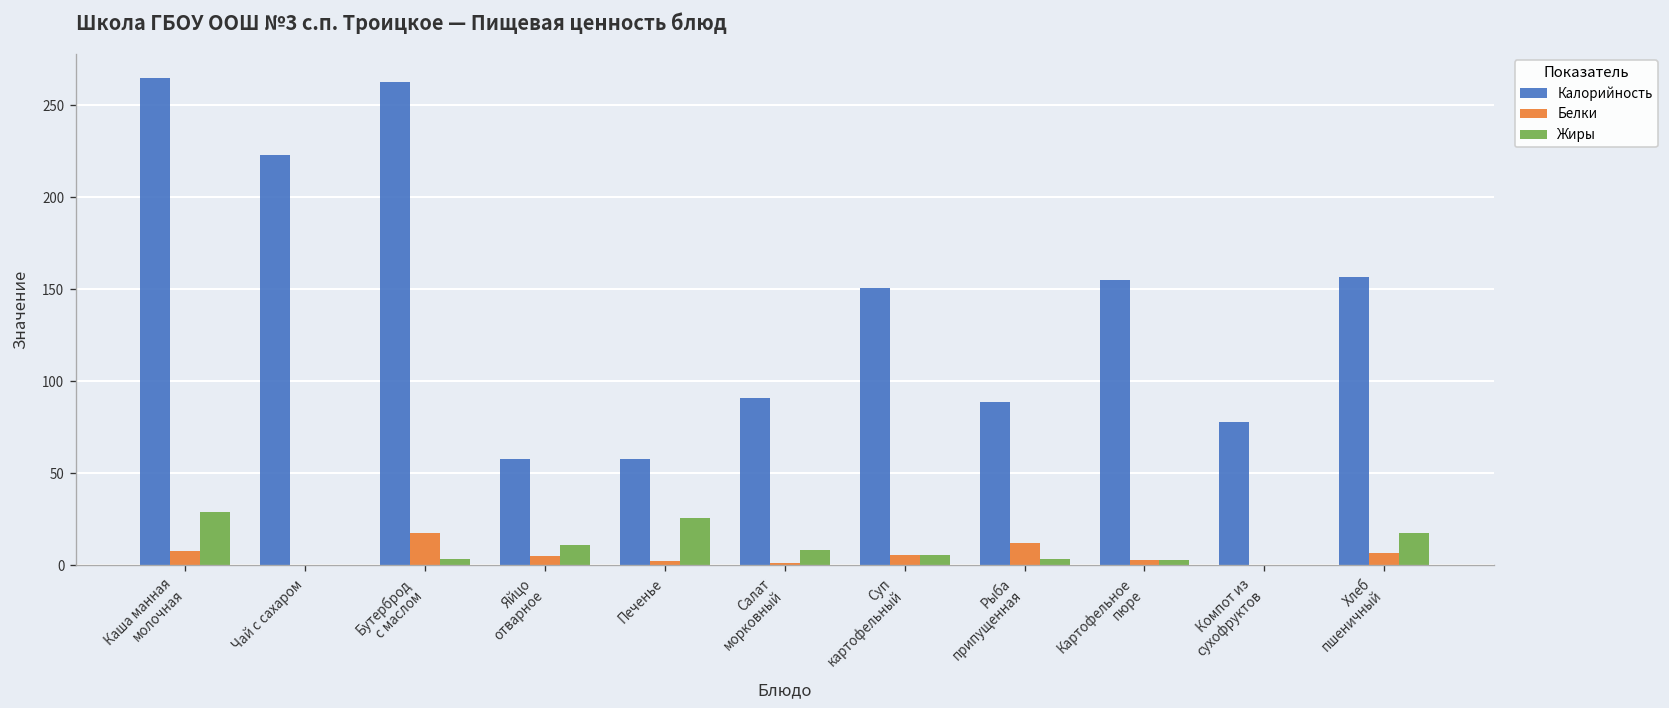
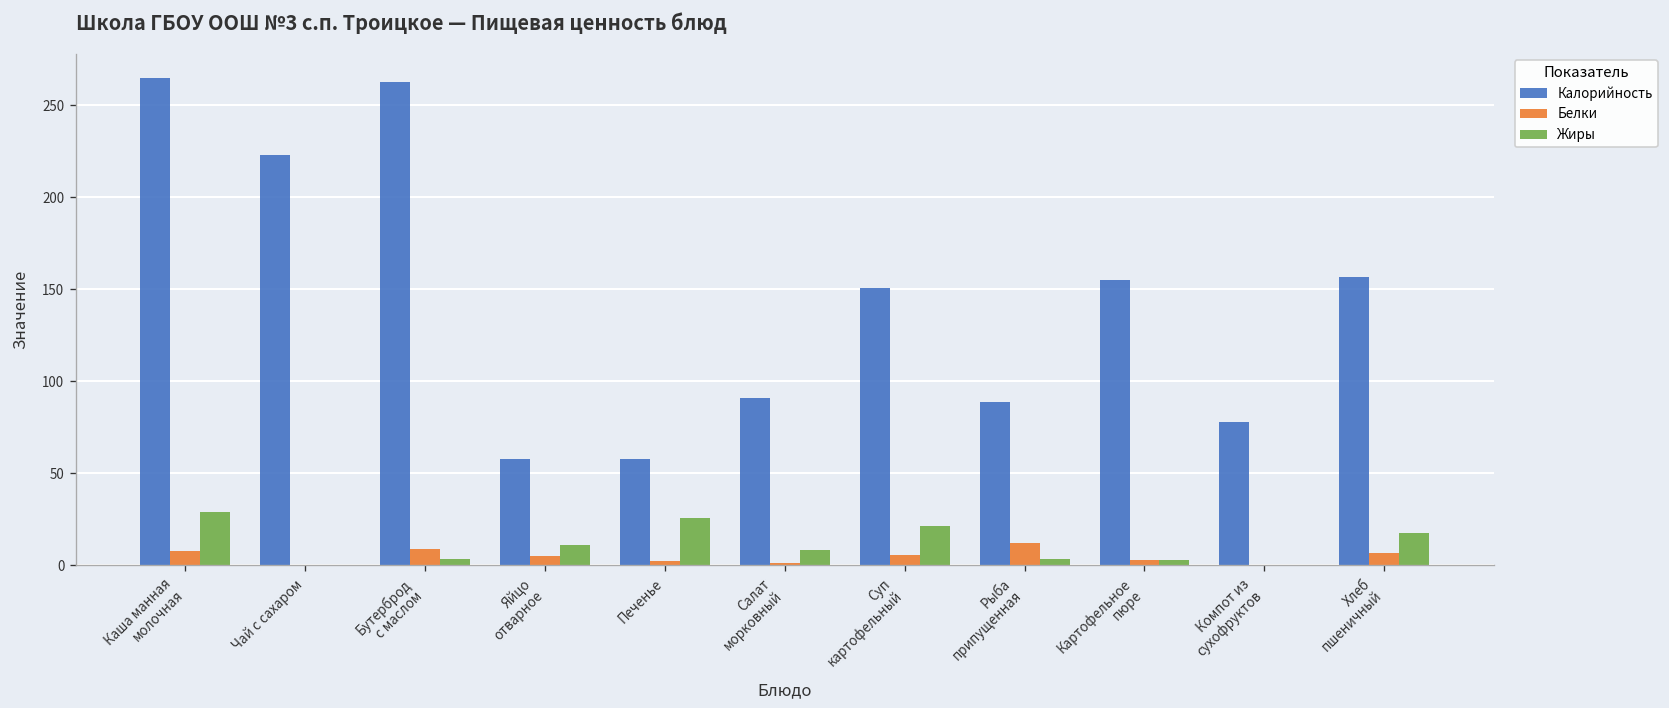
  {
    "Калорийность": {
      "Каша манная молочная": 265,
      "Чай с сахаром": 223,
      "Бутерброд с маслом": 263,
      "Яйцо отварное": 58,
      "Печенье": 58,
      "Салат морковный": 91,
      "Суп картофельный": 151,
      "Рыба припущенная": 89,
      "Картофельное пюре": 155,
      "Компот из сухофруктов": 78,
      "Хлеб пшеничный": 157
    },
    "Белки": {
      "Каша манная молочная": 8,
-     "Бутерброд с маслом": 18,
+     "Бутерброд с маслом": 9,
      "Яйцо отварное": 5,
      "Печенье": 2,
      "Суп картофельный": 5,
      "Рыба припущенная": 12,
      "Картофельное пюре": 3,
      "Хлеб пшеничный": 7
    },
    "Жиры": {
      "Каша манная молочная": 29,
      "Бутерброд с маслом": 4,
      "Яйцо отварное": 11,
      "Печенье": 26,
      "Салат морковный": 8,
-     "Суп картофельный": 5,
+     "Суп картофельный": 22,
      "Рыба припущенная": 3,
      "Картофельное пюре": 3,
      "Компот из сухофруктов": 0,
      "Хлеб пшеничный": 18
    }
  }
